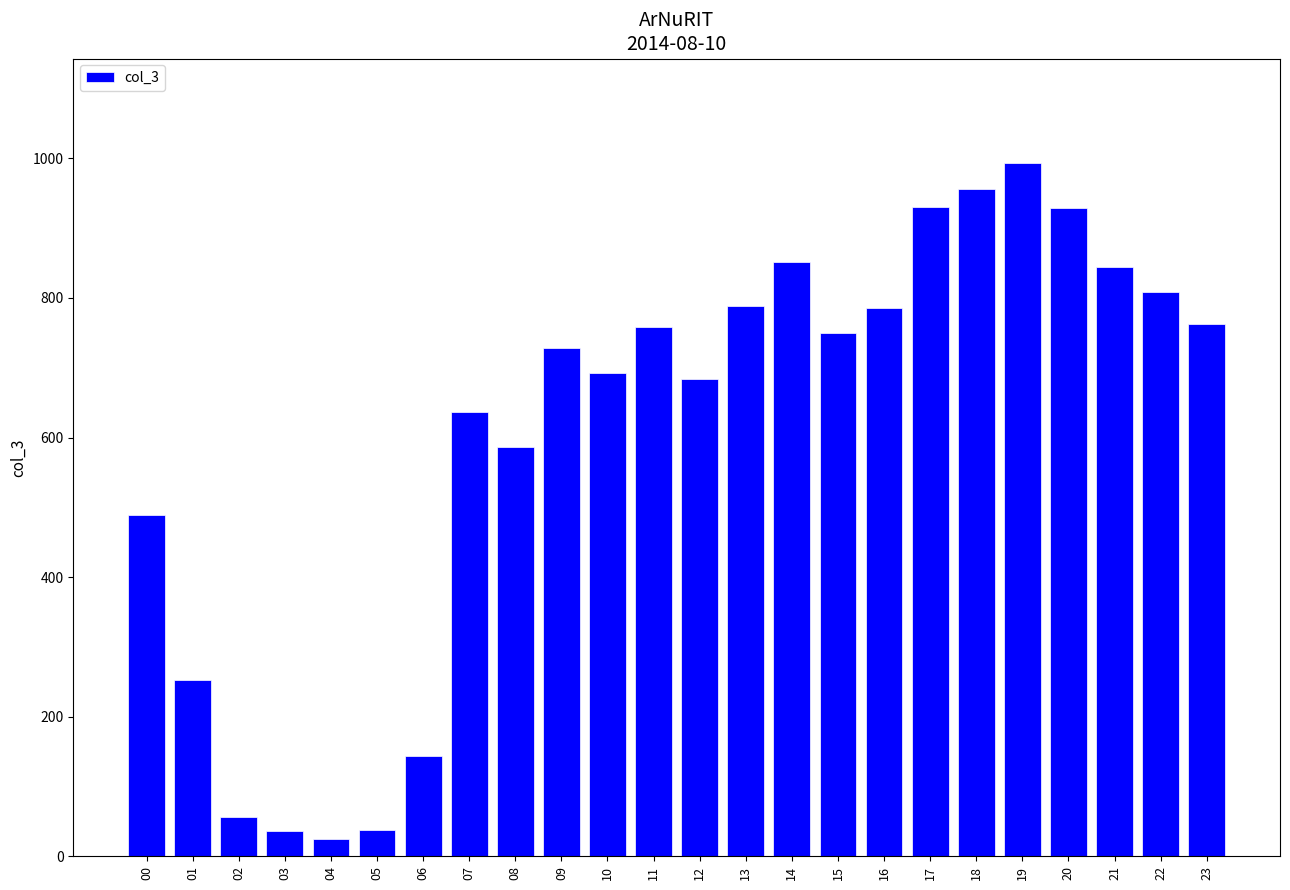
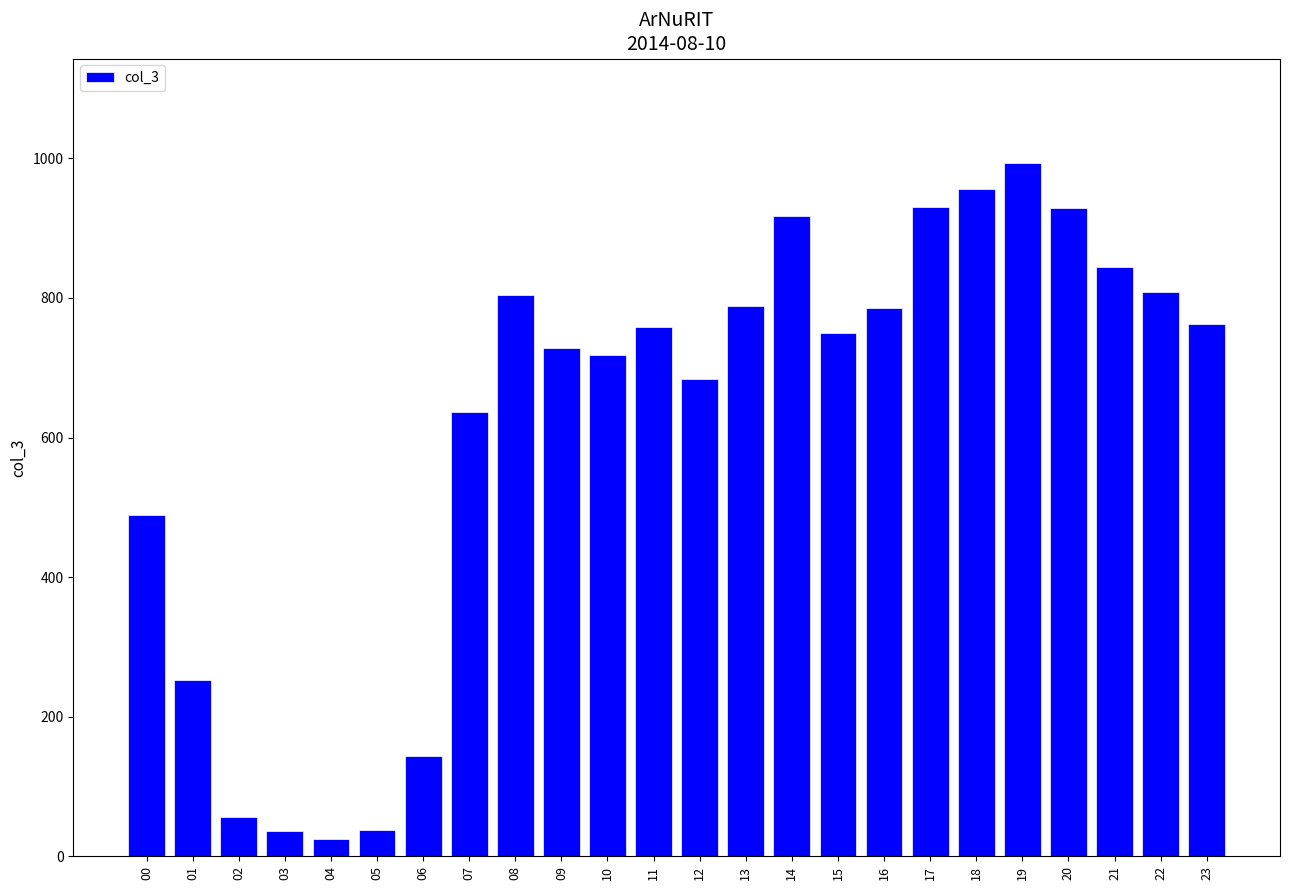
  {
    "00": 490,
    "01": 250,
    "02": 60,
    "03": 40,
    "04": 30,
    "05": 40,
    "06": 140,
    "07": 640,
-   "08": 590,
+   "08": 800,
    "09": 730,
-   "10": 690,
+   "10": 720,
    "11": 760,
    "12": 680,
    "13": 790,
-   "14": 850,
+   "14": 920,
    "15": 750,
    "16": 790,
    "17": 930,
    "18": 960,
    "19": 990,
    "20": 930,
    "21": 850,
    "22": 810,
    "23": 760
  }
